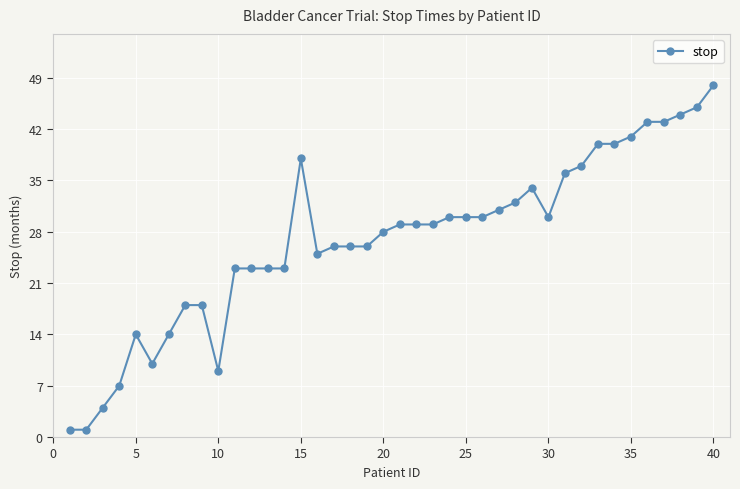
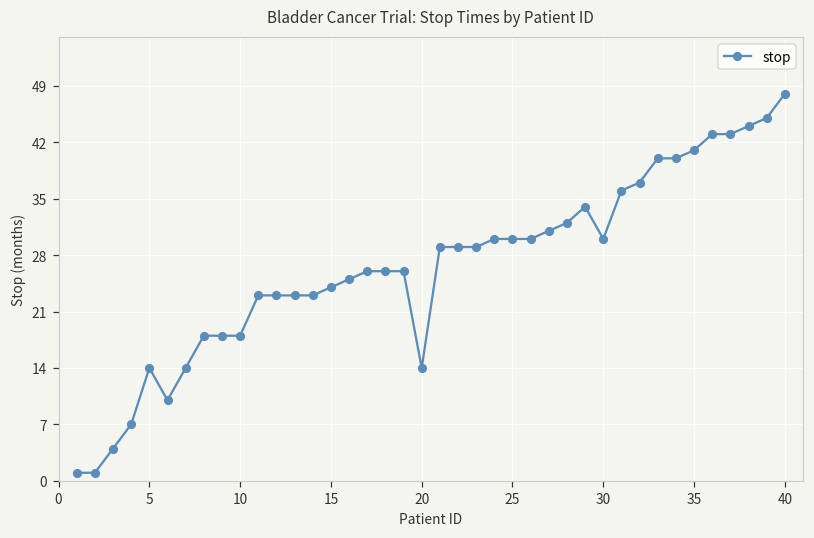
  {
    "5": 14,
-   "10": 9,
-   "15": 38,
-   "20": 28,
+   "10": 18,
+   "15": 24,
+   "20": 14,
    "25": 30,
    "30": 30,
    "35": 41,
    "40": 48
  }
